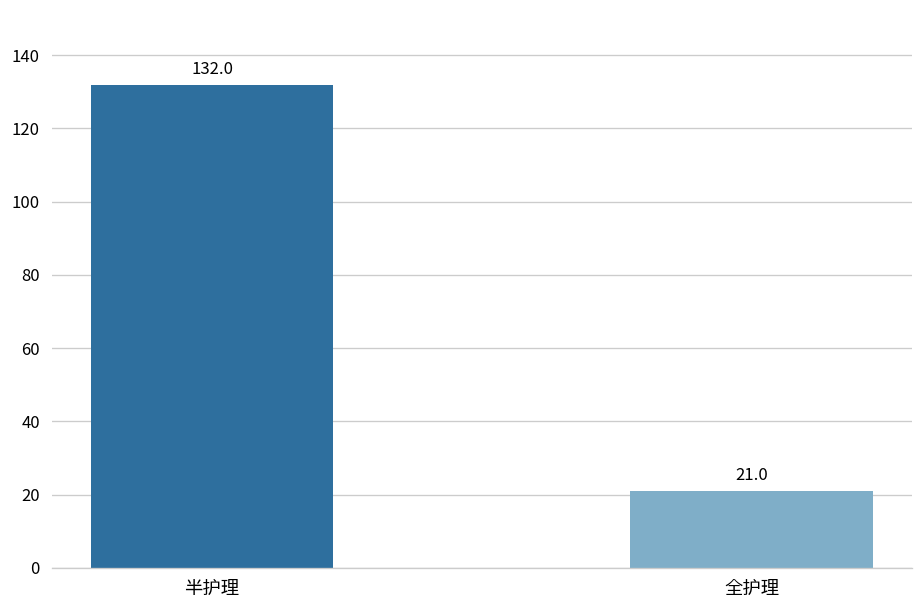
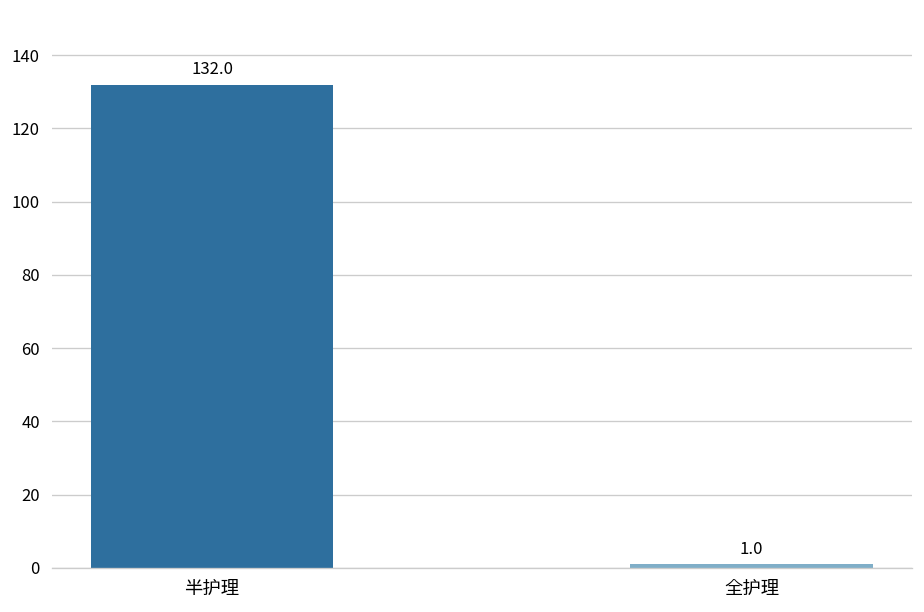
  {
    "半护理": 132.0,
-   "全护理": 21.0
+   "全护理": 1.0
  }
